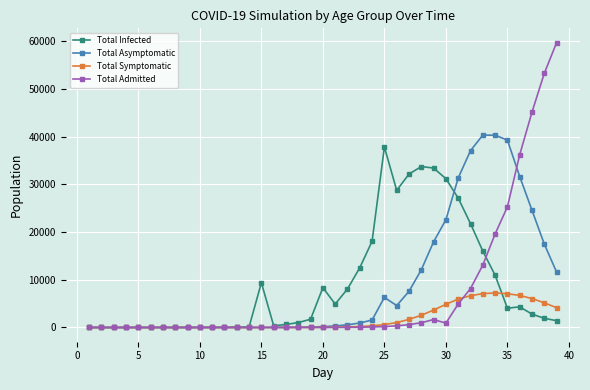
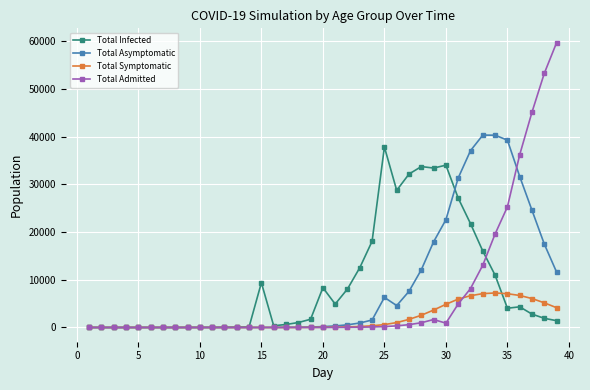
  {
    "Total Infected": {
      "15": 9000,
      "20": 8000,
      "25": 38000,
-     "30": 31000,
+     "30": 34000,
      "35": 4000
    },
    "Total Asymptomatic": {
      "25": 6000,
      "30": 23000,
      "35": 39000
    },
    "Total Symptomatic": {
      "30": 5000,
      "35": 7000
    },
    "Total Admitted": {
      "30": 1000,
      "35": 25000
    }
  }
